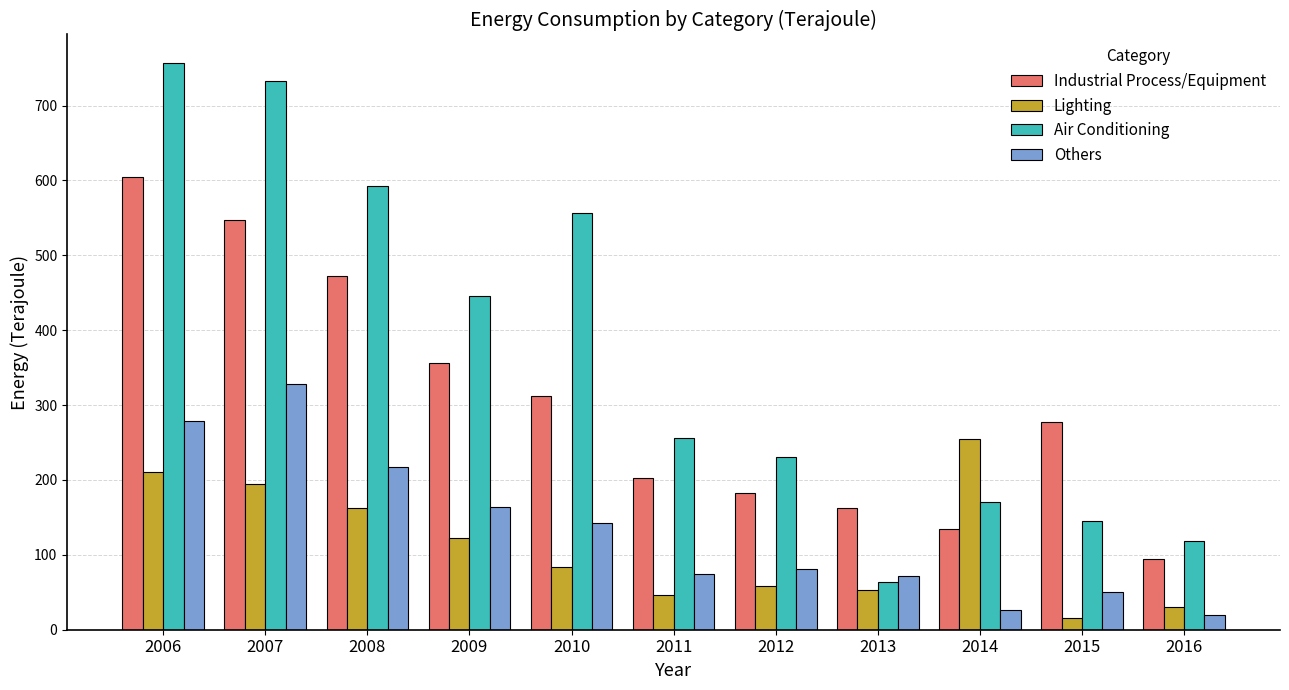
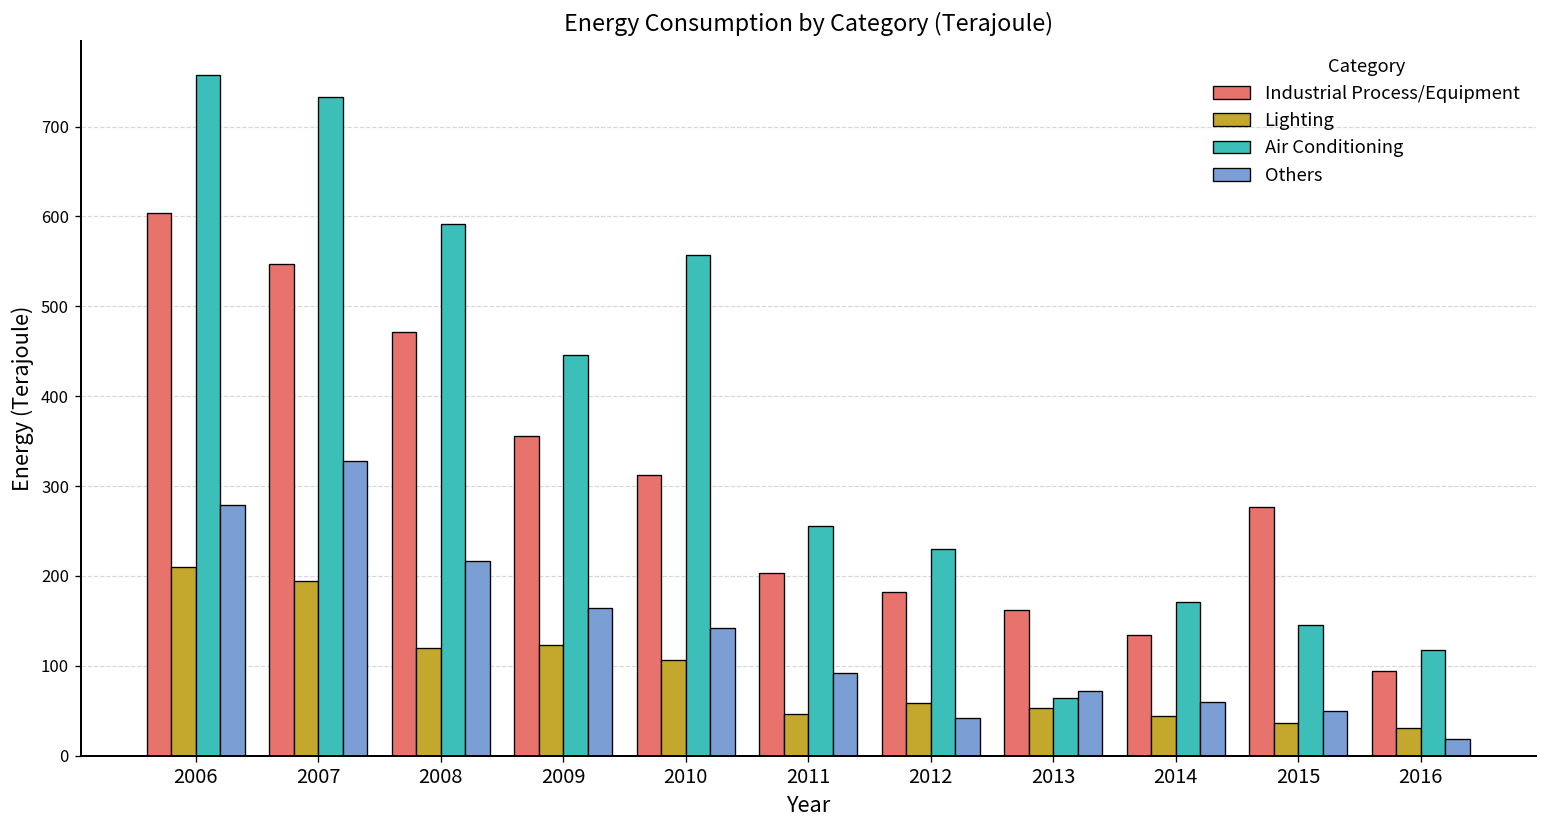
  {
    "Industrial Process/Equipment": {
      "2006": 600,
      "2007": 550,
      "2008": 470,
      "2009": 360,
      "2010": 310,
      "2011": 200,
      "2012": 180,
      "2013": 160,
      "2014": 130,
      "2015": 280,
      "2016": 90
    },
    "Lighting": {
      "2006": 210,
      "2007": 190,
-     "2008": 160,
+     "2008": 120,
      "2009": 120,
-     "2010": 80,
+     "2010": 110,
      "2011": 50,
      "2012": 60,
      "2013": 50,
-     "2014": 260,
-     "2015": 20,
+     "2014": 40,
+     "2015": 40,
      "2016": 30
    },
    "Air Conditioning": {
      "2006": 760,
      "2007": 730,
      "2008": 590,
      "2009": 450,
      "2010": 560,
      "2011": 260,
      "2012": 230,
      "2013": 60,
      "2014": 170,
      "2015": 150,
      "2016": 120
    },
    "Others": {
      "2006": 280,
      "2007": 330,
      "2008": 220,
      "2009": 160,
      "2010": 140,
-     "2011": 80,
-     "2012": 80,
+     "2011": 90,
+     "2012": 40,
      "2013": 70,
-     "2014": 30,
+     "2014": 60,
      "2015": 50,
      "2016": 20
    }
  }
